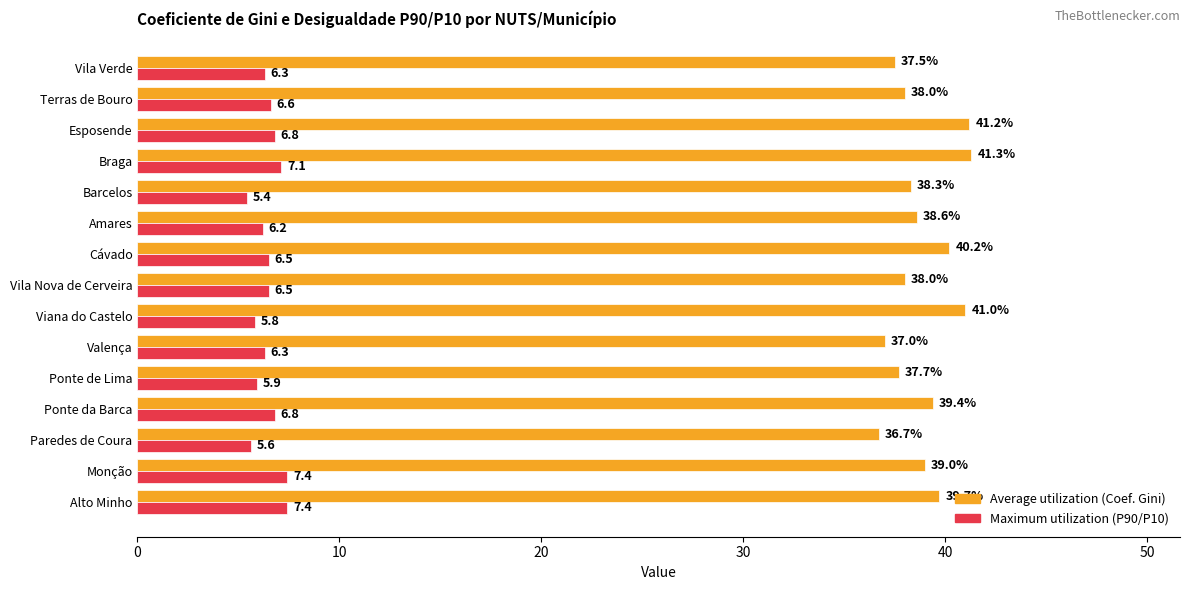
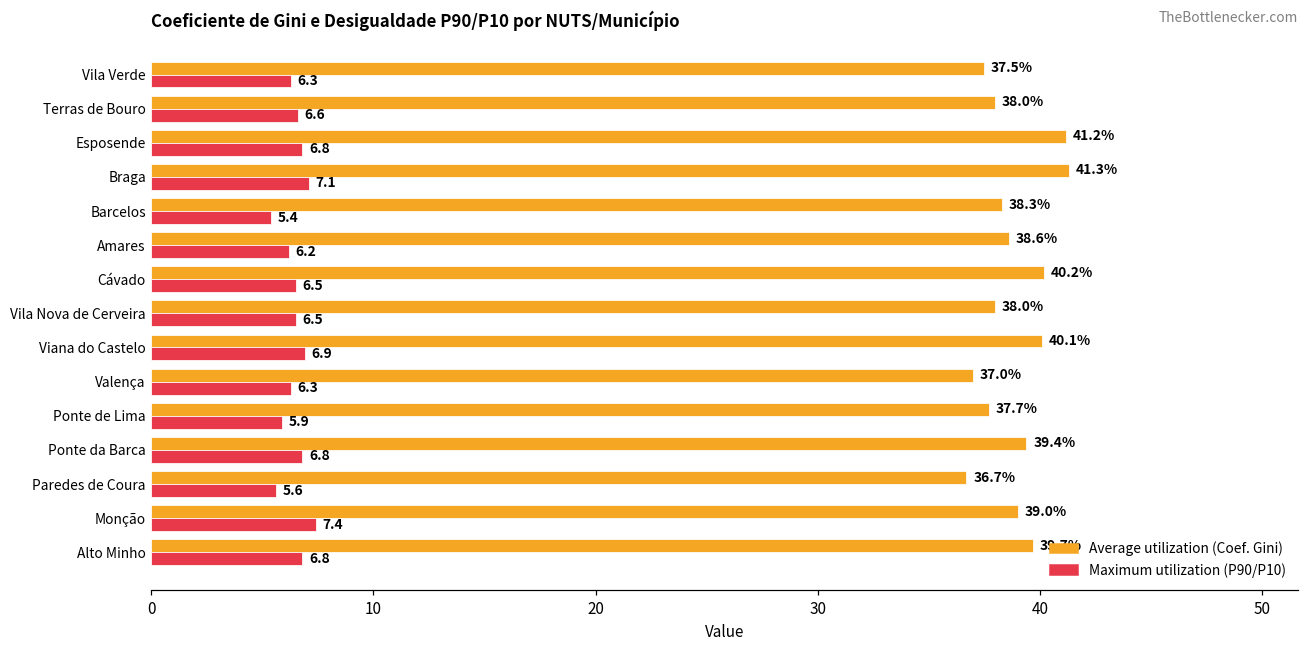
  {
    "Average utilization (Coef. Gini)": {
      "Vila Verde": "37.5%",
      "Terras de Bouro": "38.0%",
      "Esposende": "41.2%",
      "Braga": "41.3%",
      "Barcelos": "38.3%",
      "Amares": "38.6%",
      "Cávado": "40.2%",
      "Vila Nova de Cerveira": "38.0%",
-     "Viana do Castelo": "41.0%",
+     "Viana do Castelo": "40.1%",
      "Valença": "37.0%",
      "Ponte de Lima": "37.7%",
      "Ponte da Barca": "39.4%",
      "Paredes de Coura": "36.7%",
      "Monção": "39.0%",
      "Alto Minho": "39.7%"
    },
    "Maximum utilization (P90/P10)": {
      "Vila Verde": "6.3",
      "Terras de Bouro": "6.6",
      "Esposende": "6.8",
      "Braga": "7.1",
      "Barcelos": "5.4",
      "Amares": "6.2",
      "Cávado": "6.5",
      "Vila Nova de Cerveira": "6.5",
-     "Viana do Castelo": "5.8",
+     "Viana do Castelo": "6.9",
      "Valença": "6.3",
      "Ponte de Lima": "5.9",
      "Ponte da Barca": "6.8",
      "Paredes de Coura": "5.6",
      "Monção": "7.4",
-     "Alto Minho": "7.4"
+     "Alto Minho": "6.8"
    }
  }
